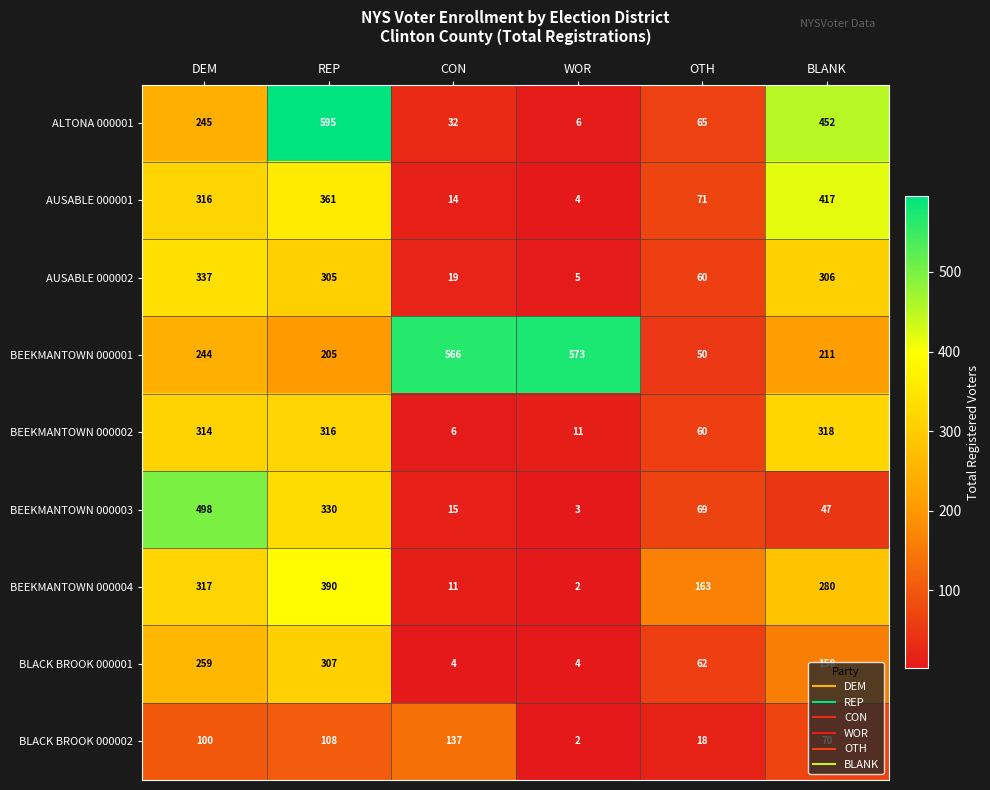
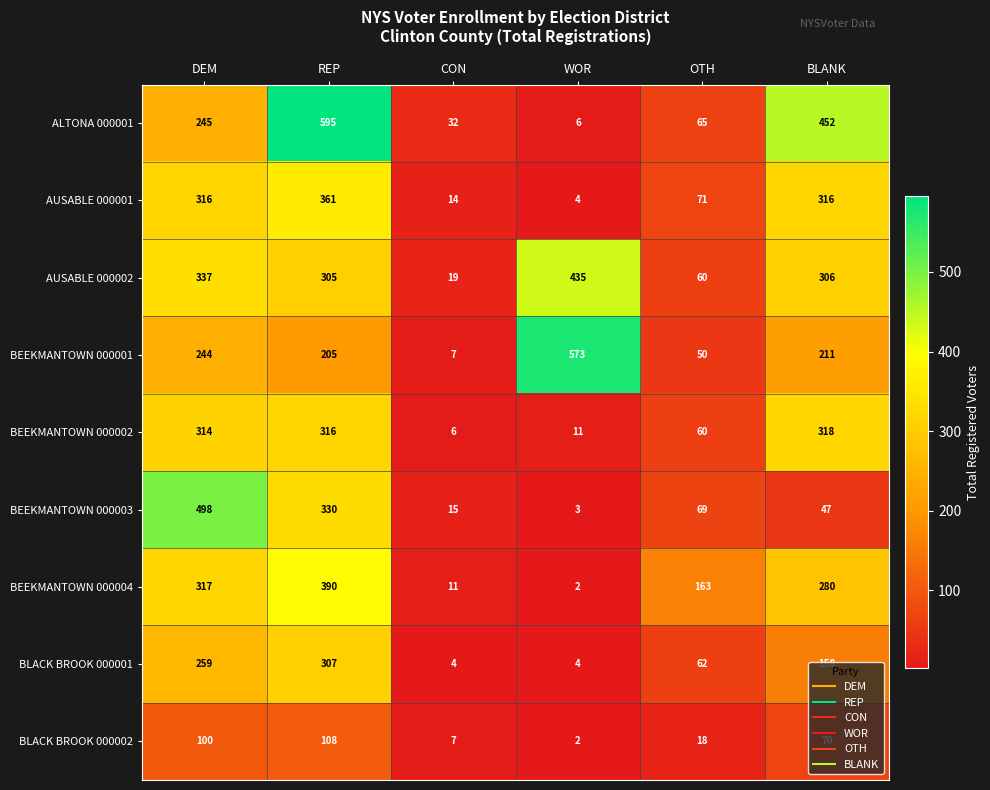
  {
    "ALTONA 000001": {
      "DEM": 245,
      "REP": 595,
      "CON": 32,
      "WOR": 6,
      "OTH": 65,
      "BLANK": 452
    },
    "AUSABLE 000001": {
      "DEM": 316,
      "REP": 361,
      "CON": 14,
      "WOR": 4,
      "OTH": 71,
-     "BLANK": 417
+     "BLANK": 316
    },
    "AUSABLE 000002": {
      "DEM": 337,
      "REP": 305,
      "CON": 19,
-     "WOR": 5,
+     "WOR": 435,
      "OTH": 60,
      "BLANK": 306
    },
    "BEEKMANTOWN 000001": {
      "DEM": 244,
      "REP": 205,
-     "CON": 566,
+     "CON": 7,
      "WOR": 573,
      "OTH": 50,
      "BLANK": 211
    },
    "BEEKMANTOWN 000002": {
      "DEM": 314,
      "REP": 316,
      "CON": 6,
      "WOR": 11,
      "OTH": 60,
      "BLANK": 318
    },
    "BEEKMANTOWN 000003": {
      "DEM": 498,
      "REP": 330,
      "CON": 15,
      "WOR": 3,
      "OTH": 69,
      "BLANK": 47
    },
    "BEEKMANTOWN 000004": {
      "DEM": 317,
      "REP": 390,
      "CON": 11,
      "WOR": 2,
      "OTH": 163,
      "BLANK": 280
    },
    "BLACK BROOK 000001": {
      "DEM": 259,
      "REP": 307,
      "CON": 4,
      "WOR": 4,
      "OTH": 62
    },
    "BLACK BROOK 000002": {
      "DEM": 100,
      "REP": 108,
-     "CON": 137,
+     "CON": 7,
      "WOR": 2,
      "OTH": 18
    }
  }
